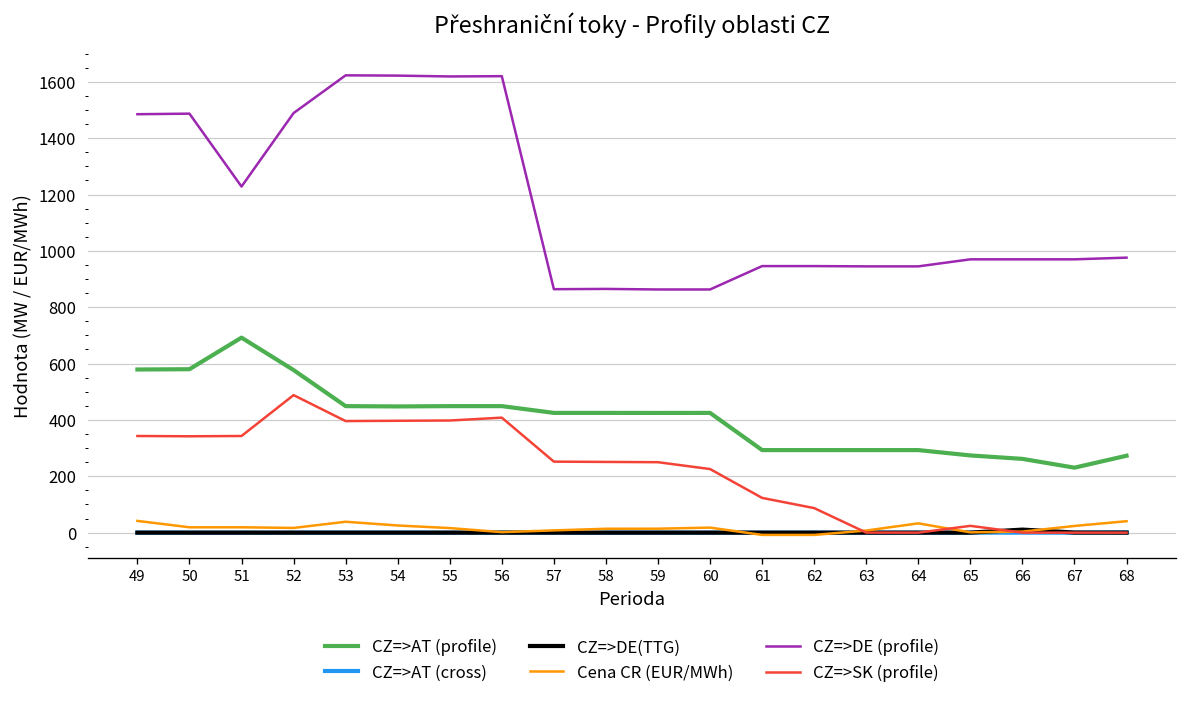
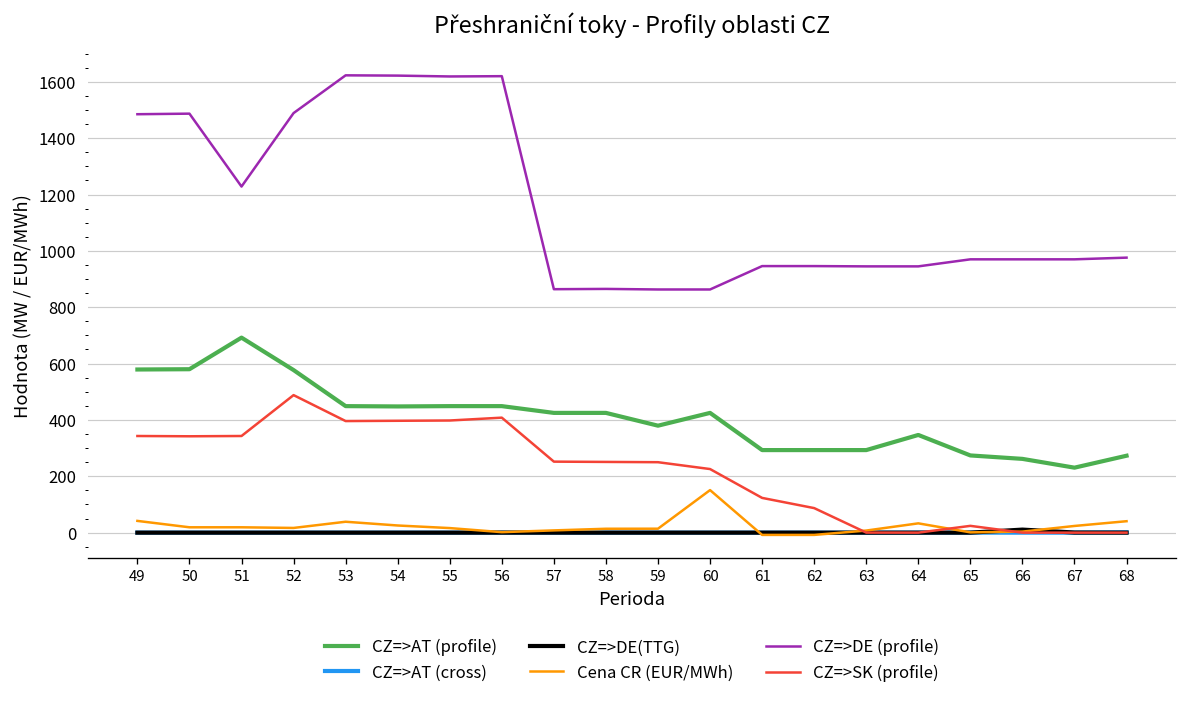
  {
    "CZ=>AT (profile)": {
      "49": 580,
      "50": 580,
      "51": 690,
      "52": 580,
      "53": 450,
      "54": 450,
      "55": 450,
      "56": 450,
      "57": 430,
      "58": 430,
-     "59": 420,
+     "59": 380,
      "60": 430,
      "61": 290,
      "62": 290,
      "63": 290,
-     "64": 290,
+     "64": 350,
      "65": 270,
      "66": 260,
      "67": 230,
      "68": 270
    },
    "Cena CR (EUR/MWh)": {
      "49": 40,
      "50": 20,
      "51": 20,
      "52": 20,
      "53": 40,
      "54": 30,
      "55": 20,
      "58": 10,
      "59": 10,
-     "60": 20,
+     "60": 150,
      "64": 30,
      "67": 20,
      "68": 40
    },
    "CZ=>DE (profile)": {
      "49": 1490,
      "50": 1490,
      "51": 1230,
      "52": 1490,
      "53": 1620,
      "54": 1620,
      "55": 1620,
      "56": 1620,
      "57": 860,
      "58": 870,
      "59": 860,
      "60": 860,
      "61": 950,
      "62": 950,
      "63": 950,
      "64": 950,
      "65": 970,
      "66": 970,
      "67": 970,
      "68": 980
    },
    "CZ=>SK (profile)": {
      "49": 340,
      "50": 340,
      "51": 340,
      "52": 490,
      "53": 400,
      "54": 400,
      "55": 400,
      "56": 410,
      "57": 250,
      "58": 250,
      "59": 250,
      "60": 230,
      "61": 120,
      "62": 90,
      "65": 20
    }
  }
